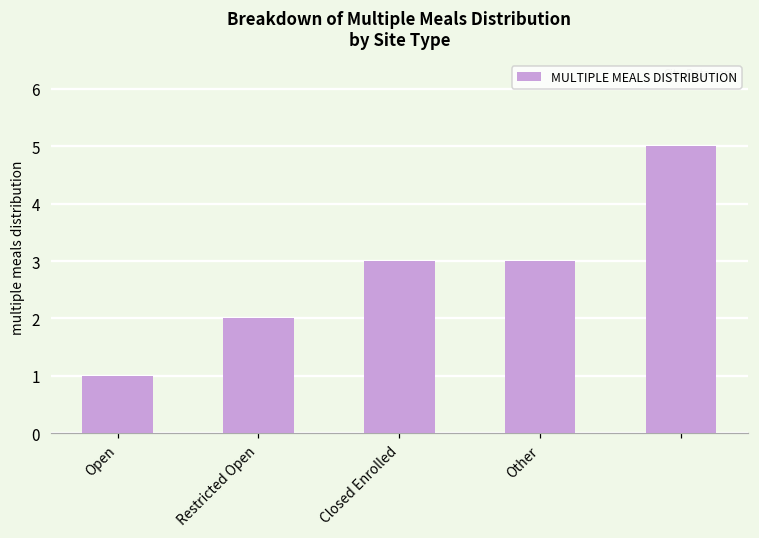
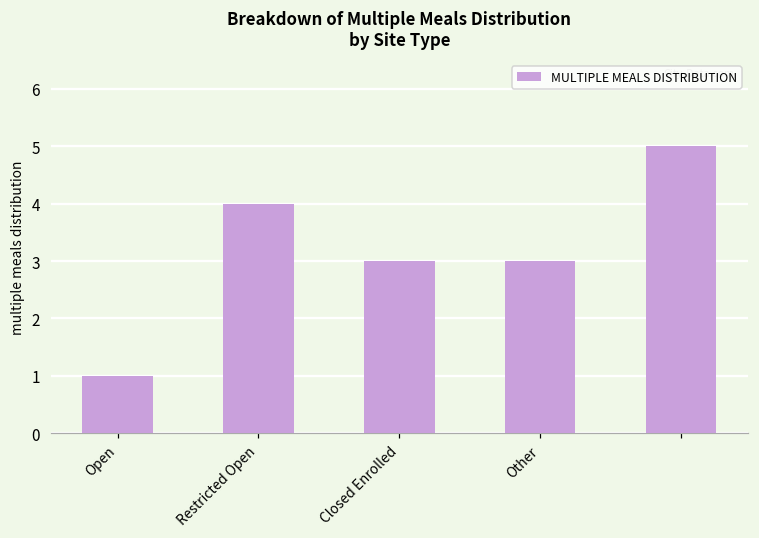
  {
    "Open": 1,
-   "Restricted Open": 2,
+   "Restricted Open": 4,
    "Closed Enrolled": 3,
    "Other": 3
  }
